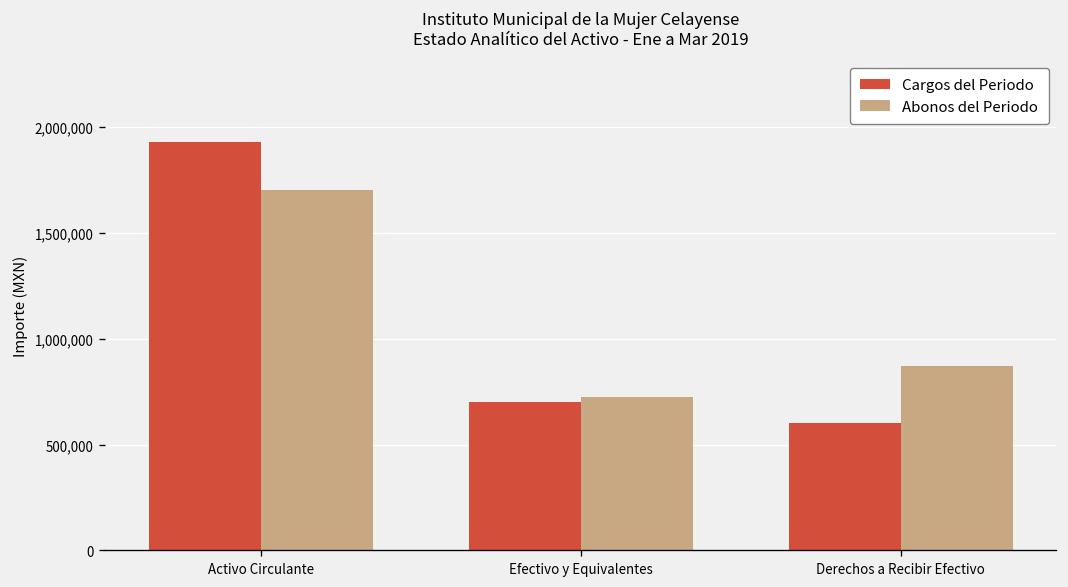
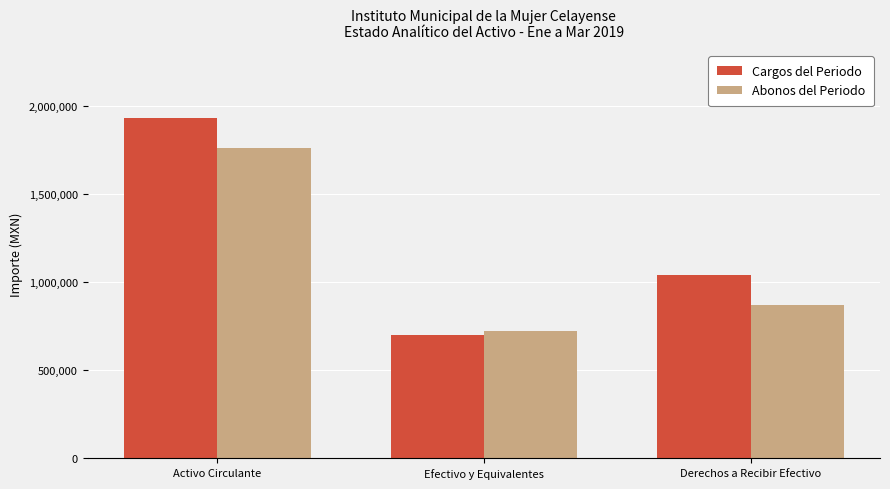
  {
    "Cargos del Periodo": {
      "Activo Circulante": "1,930,000",
      "Efectivo y Equivalentes": "700,000",
-     "Derechos a Recibir Efectivo": "600,000"
+     "Derechos a Recibir Efectivo": "1,040,000"
    },
    "Abonos del Periodo": {
-     "Activo Circulante": "1,700,000",
+     "Activo Circulante": "1,760,000",
      "Efectivo y Equivalentes": "730,000",
      "Derechos a Recibir Efectivo": "870,000"
    }
  }
